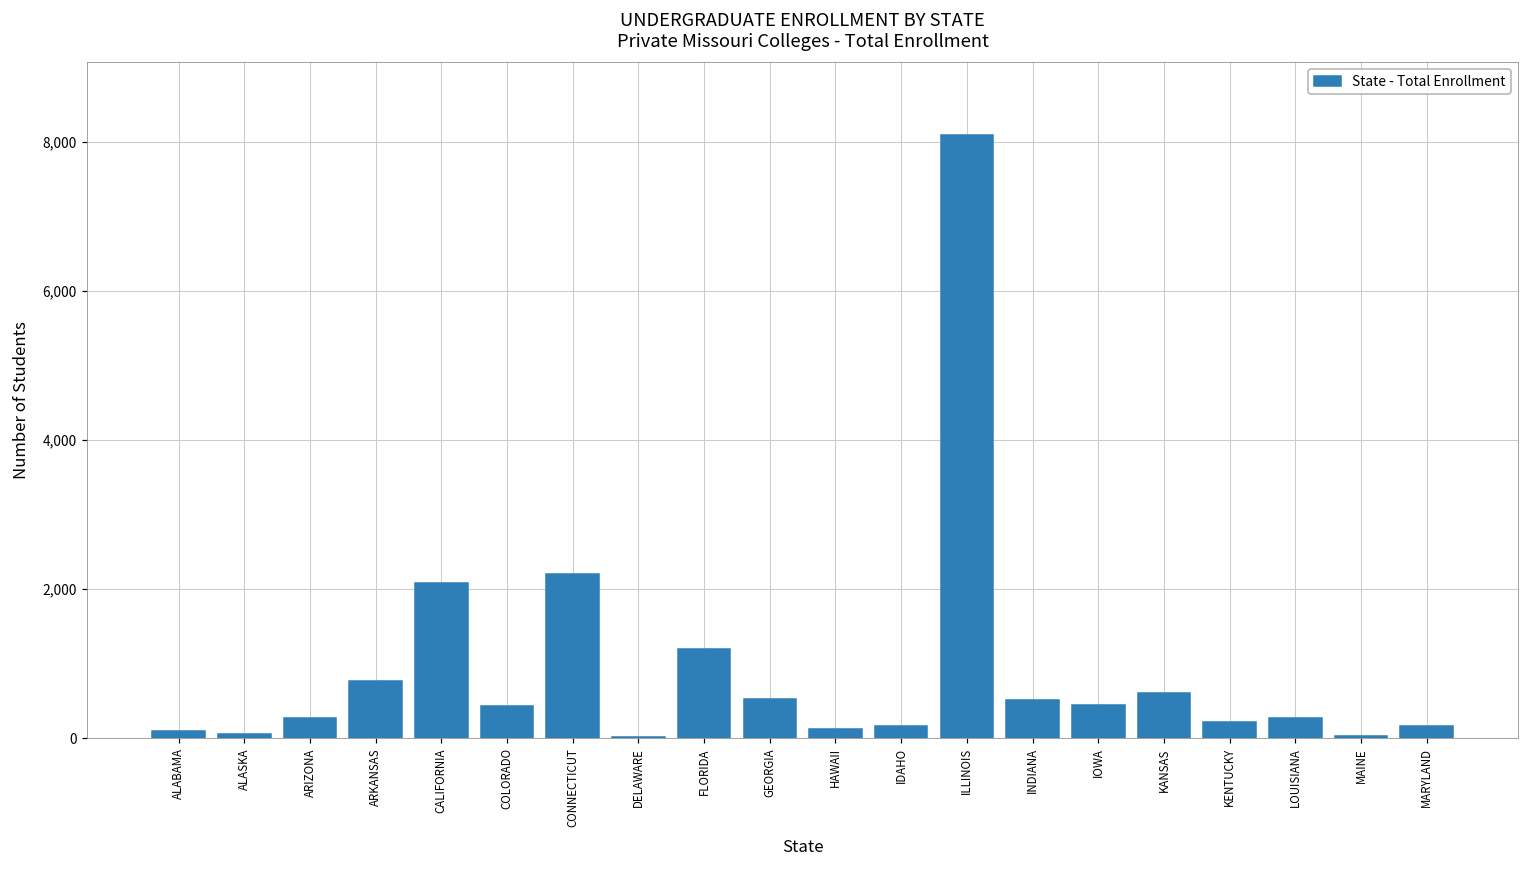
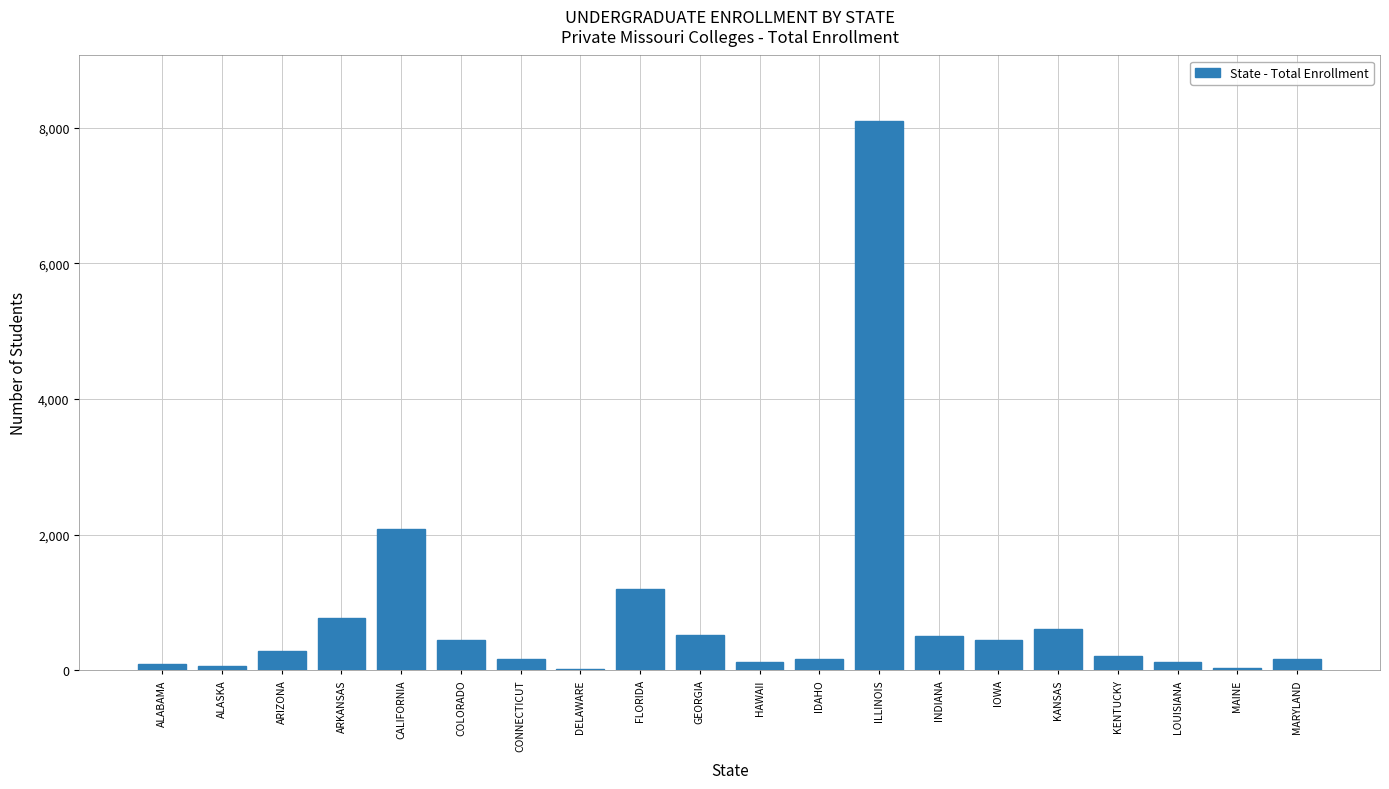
  {
    "ALABAMA": "100",
    "ALASKA": "100",
    "ARIZONA": "300",
    "ARKANSAS": "800",
    "CALIFORNIA": "2,100",
    "COLORADO": "400",
-   "CONNECTICUT": "2,200",
+   "CONNECTICUT": "200",
    "FLORIDA": "1,200",
    "GEORGIA": "500",
    "HAWAII": "100",
    "IDAHO": "200",
    "ILLINOIS": "8,100",
    "INDIANA": "500",
    "IOWA": "500",
    "KANSAS": "600",
    "KENTUCKY": "200",
-   "LOUISIANA": "300",
+   "LOUISIANA": "100",
    "MARYLAND": "200"
  }
